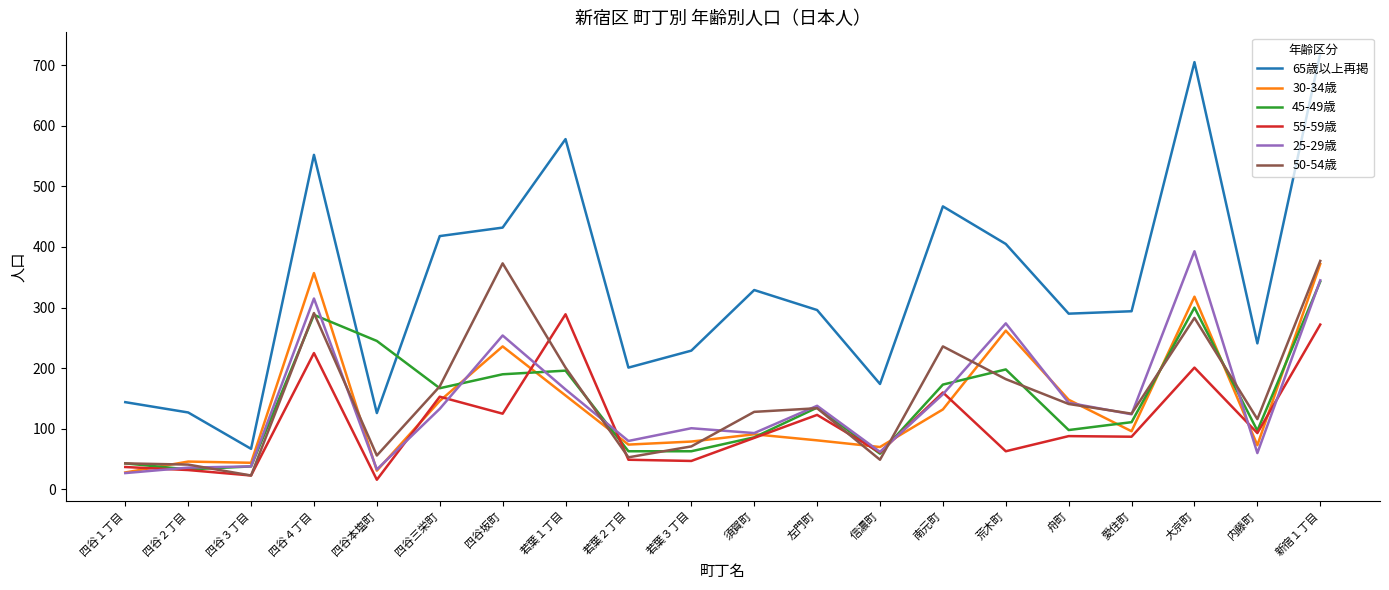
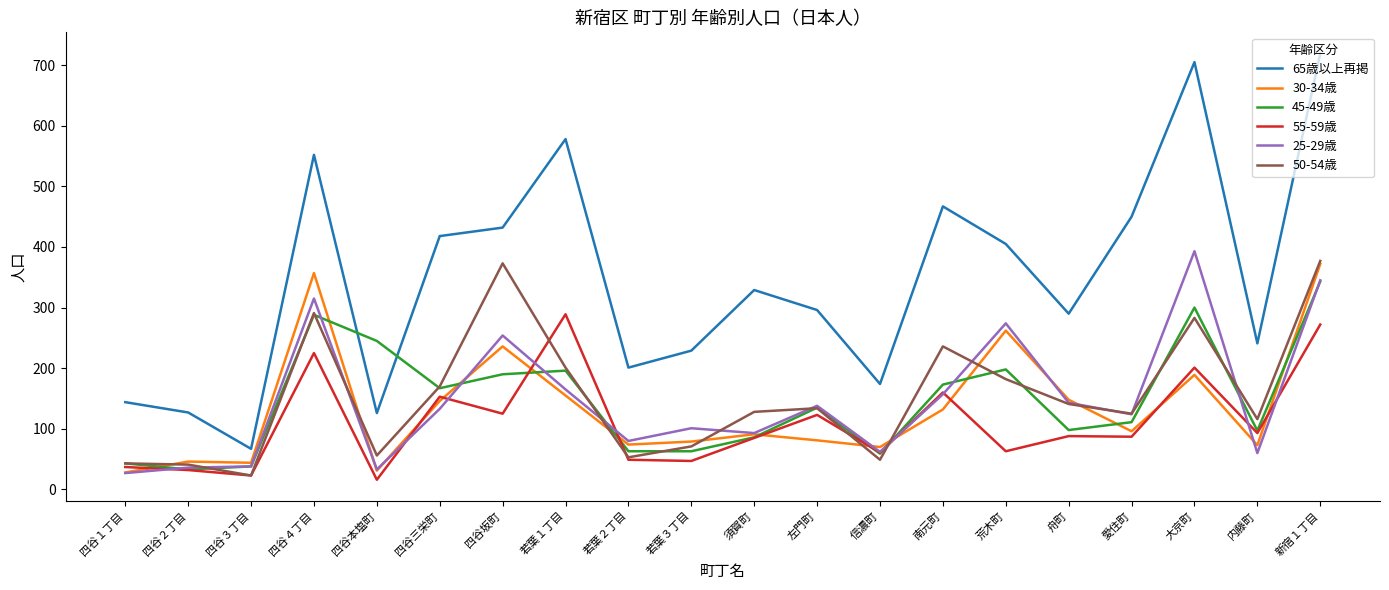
  {
    "65歳以上再掲": {
      "四谷１丁目": 140,
      "四谷２丁目": 130,
      "四谷３丁目": 70,
      "四谷４丁目": 550,
      "四谷本塩町": 130,
      "四谷三栄町": 420,
      "四谷坂町": 430,
      "若葉１丁目": 580,
      "若葉２丁目": 200,
      "若葉３丁目": 230,
      "須賀町": 330,
      "左門町": 300,
      "信濃町": 170,
      "南元町": 470,
      "荒木町": 410,
      "舟町": 290,
-     "愛住町": 290,
+     "愛住町": 450,
      "大京町": 710,
      "内藤町": 240
    },
    "30-34歳": {
      "四谷２丁目": 50,
      "四谷３丁目": 40,
      "四谷４丁目": 360,
      "四谷三栄町": 150,
      "四谷坂町": 240,
      "若葉１丁目": 160,
      "若葉２丁目": 70,
      "若葉３丁目": 80,
      "左門町": 80,
      "信濃町": 70,
      "南元町": 130,
      "荒木町": 260,
      "舟町": 150,
      "愛住町": 100,
-     "大京町": 320,
+     "大京町": 190,
      "内藤町": 70,
      "新宿１丁目": 370
    },
    "45-49歳": {
      "四谷本塩町": 250,
      "四谷坂町": 190,
      "若葉１丁目": 200,
      "若葉２丁目": 60,
      "若葉３丁目": 60,
      "南元町": 170,
      "荒木町": 200,
      "舟町": 100,
      "愛住町": 110,
      "大京町": 300
    },
    "55-59歳": {
      "四谷１丁目": 40,
      "四谷４丁目": 230,
      "四谷本塩町": 20,
      "四谷三栄町": 150,
      "四谷坂町": 130,
      "若葉１丁目": 290,
      "若葉３丁目": 50,
      "左門町": 120,
      "荒木町": 60,
      "舟町": 90,
      "愛住町": 90,
      "大京町": 200,
      "新宿１丁目": 270
    },
    "25-29歳": {
      "四谷４丁目": 320,
      "四谷三栄町": 130,
      "四谷坂町": 250,
      "若葉１丁目": 170,
      "若葉２丁目": 80,
      "若葉３丁目": 100,
      "荒木町": 270,
      "大京町": 390,
      "内藤町": 60
    },
    "50-54歳": {
      "四谷２丁目": 40,
      "四谷本塩町": 60,
      "四谷坂町": 370,
      "若葉１丁目": 200,
      "若葉３丁目": 70,
      "須賀町": 130,
      "信濃町": 50,
      "南元町": 240,
      "荒木町": 180,
      "大京町": 280,
      "内藤町": 120,
      "新宿１丁目": 380
    }
  }
